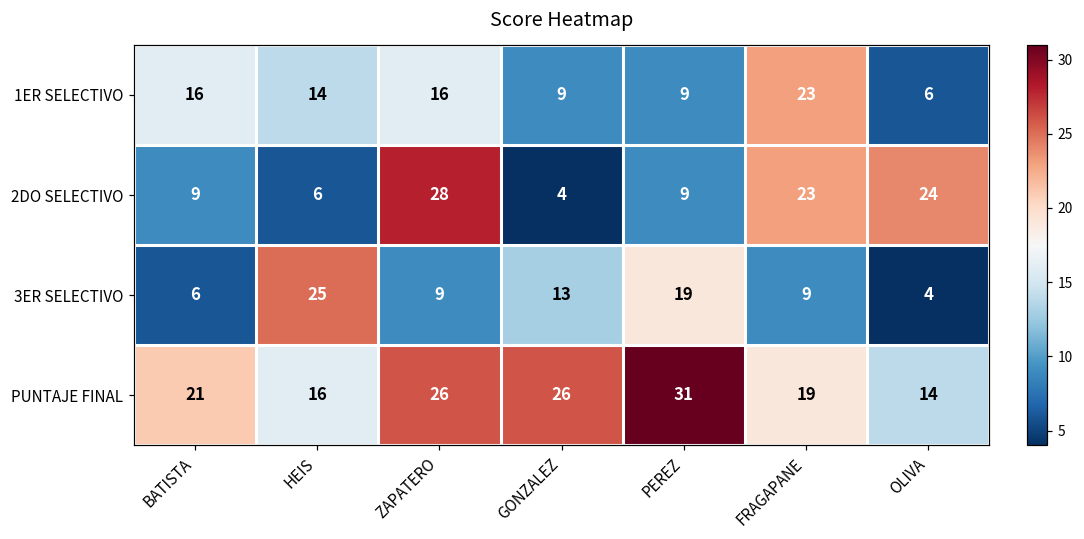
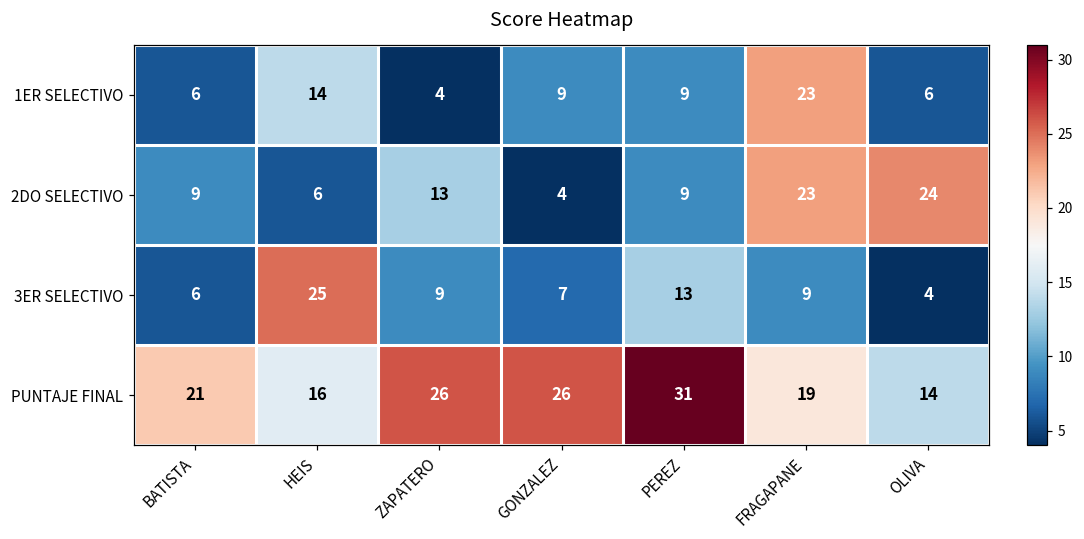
  {
    "1ER SELECTIVO": {
-     "BATISTA": 16,
+     "BATISTA": 6,
      "HEIS": 14,
-     "ZAPATERO": 16,
+     "ZAPATERO": 4,
      "GONZALEZ": 9,
      "PEREZ": 9,
      "FRAGAPANE": 23,
      "OLIVA": 6
    },
    "2DO SELECTIVO": {
      "BATISTA": 9,
      "HEIS": 6,
-     "ZAPATERO": 28,
+     "ZAPATERO": 13,
      "GONZALEZ": 4,
      "PEREZ": 9,
      "FRAGAPANE": 23,
      "OLIVA": 24
    },
    "3ER SELECTIVO": {
      "BATISTA": 6,
      "HEIS": 25,
      "ZAPATERO": 9,
-     "GONZALEZ": 13,
-     "PEREZ": 19,
+     "GONZALEZ": 7,
+     "PEREZ": 13,
      "FRAGAPANE": 9,
      "OLIVA": 4
    },
    "PUNTAJE FINAL": {
      "BATISTA": 21,
      "HEIS": 16,
      "ZAPATERO": 26,
      "GONZALEZ": 26,
      "PEREZ": 31,
      "FRAGAPANE": 19,
      "OLIVA": 14
    }
  }
